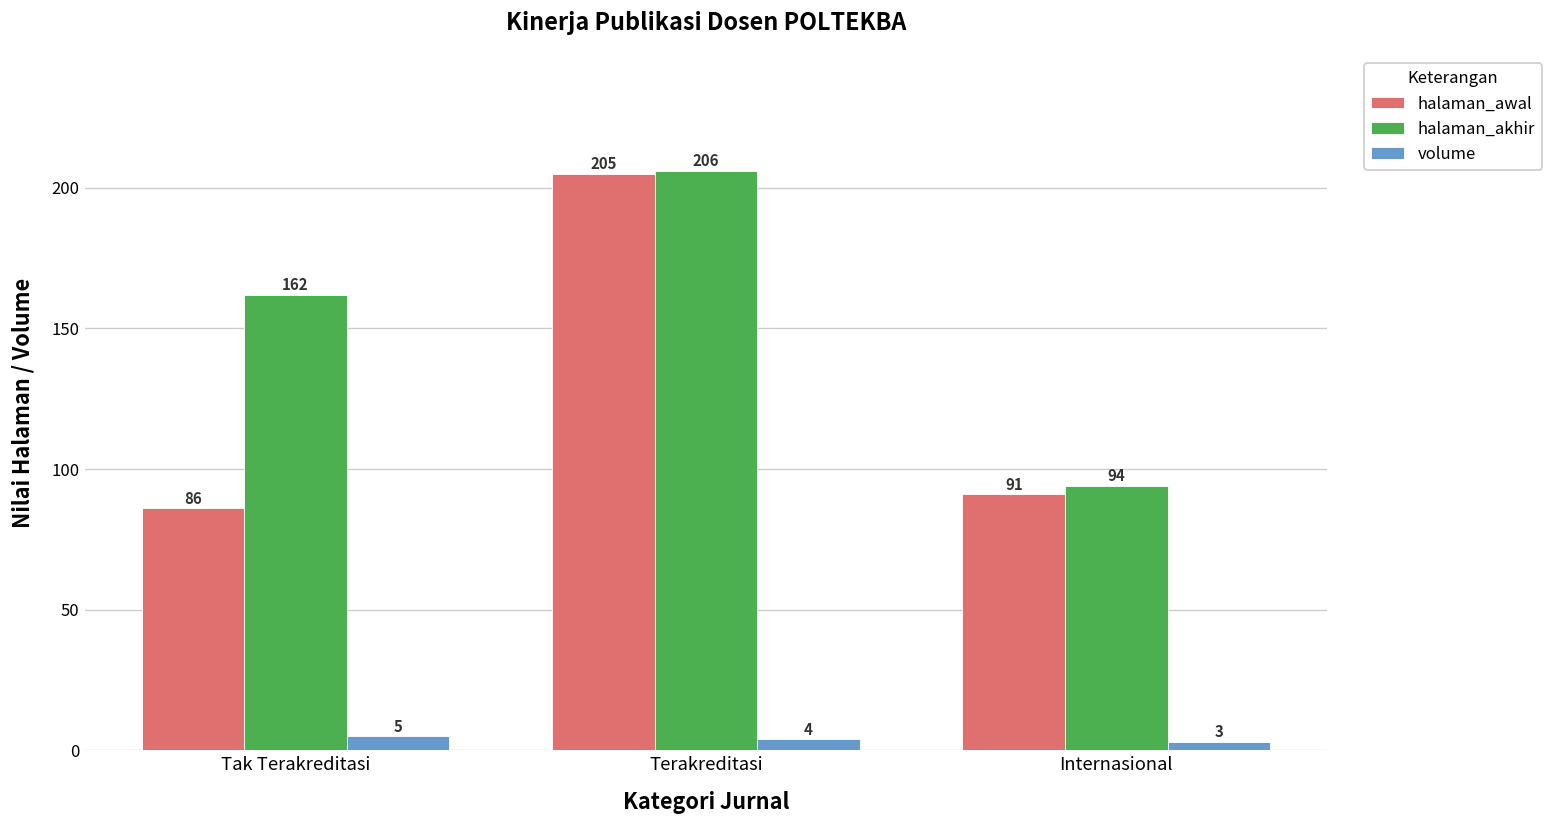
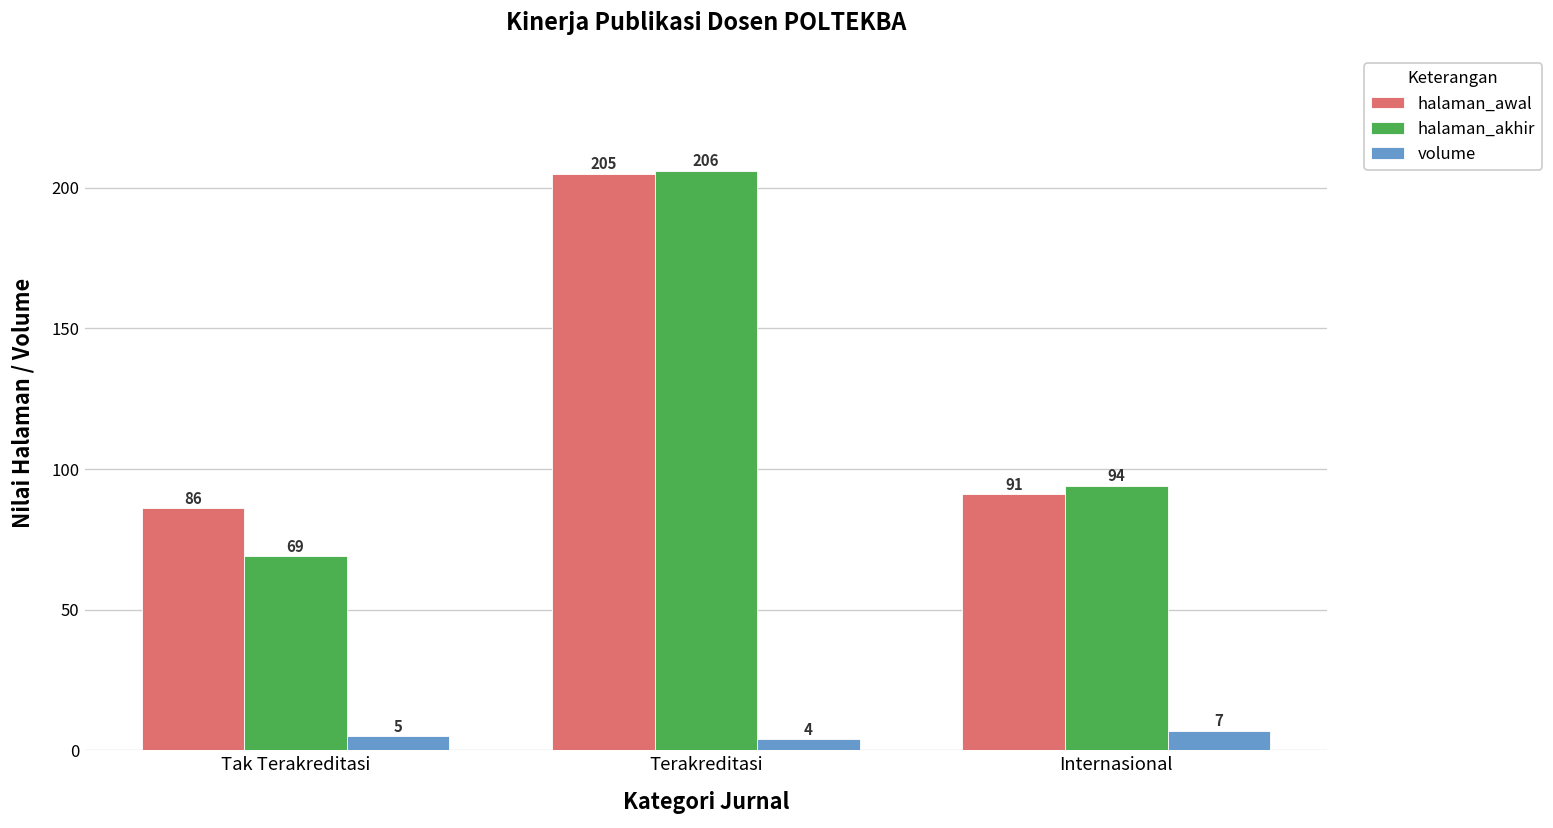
  {
    "halaman_awal": {
      "Tak Terakreditasi": 86,
      "Terakreditasi": 205,
      "Internasional": 91
    },
    "halaman_akhir": {
-     "Tak Terakreditasi": 162,
+     "Tak Terakreditasi": 69,
      "Terakreditasi": 206,
      "Internasional": 94
    },
    "volume": {
      "Tak Terakreditasi": 5,
      "Terakreditasi": 4,
-     "Internasional": 3
+     "Internasional": 7
    }
  }
